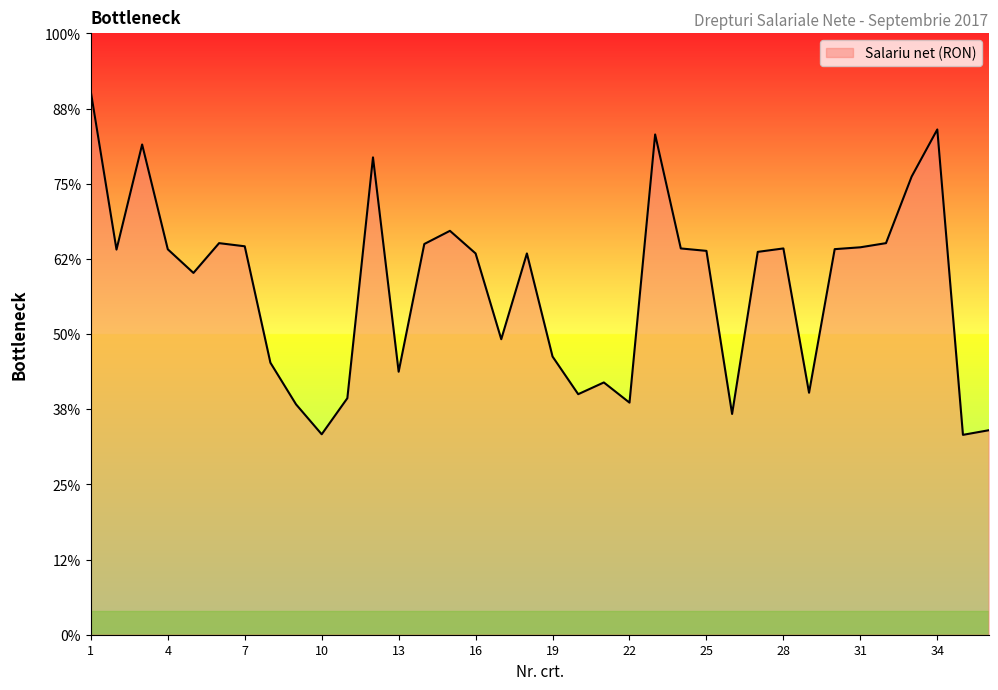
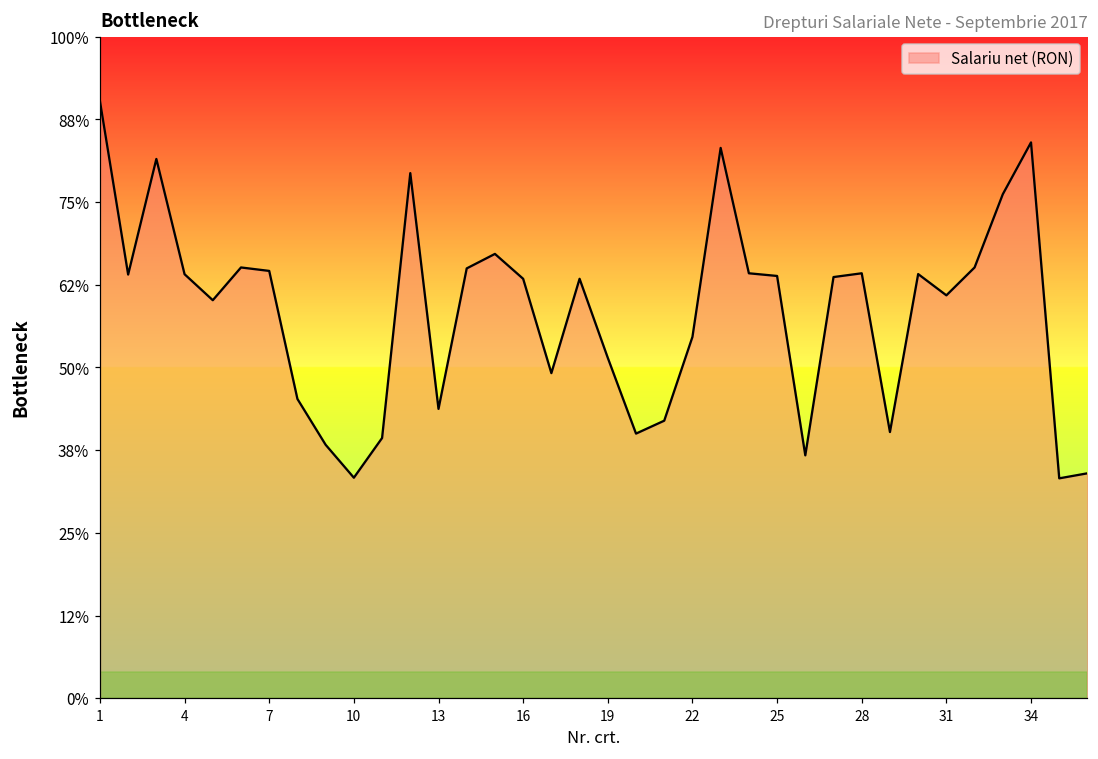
  {
    "1": "90%",
    "4": "64%",
    "7": "65%",
    "10": "33%",
    "13": "44%",
    "16": "63%",
-   "19": "46%",
-   "22": "39%",
+   "19": "51%",
+   "22": "55%",
    "25": "64%",
    "28": "64%",
-   "31": "64%",
+   "31": "61%",
    "34": "84%"
  }
